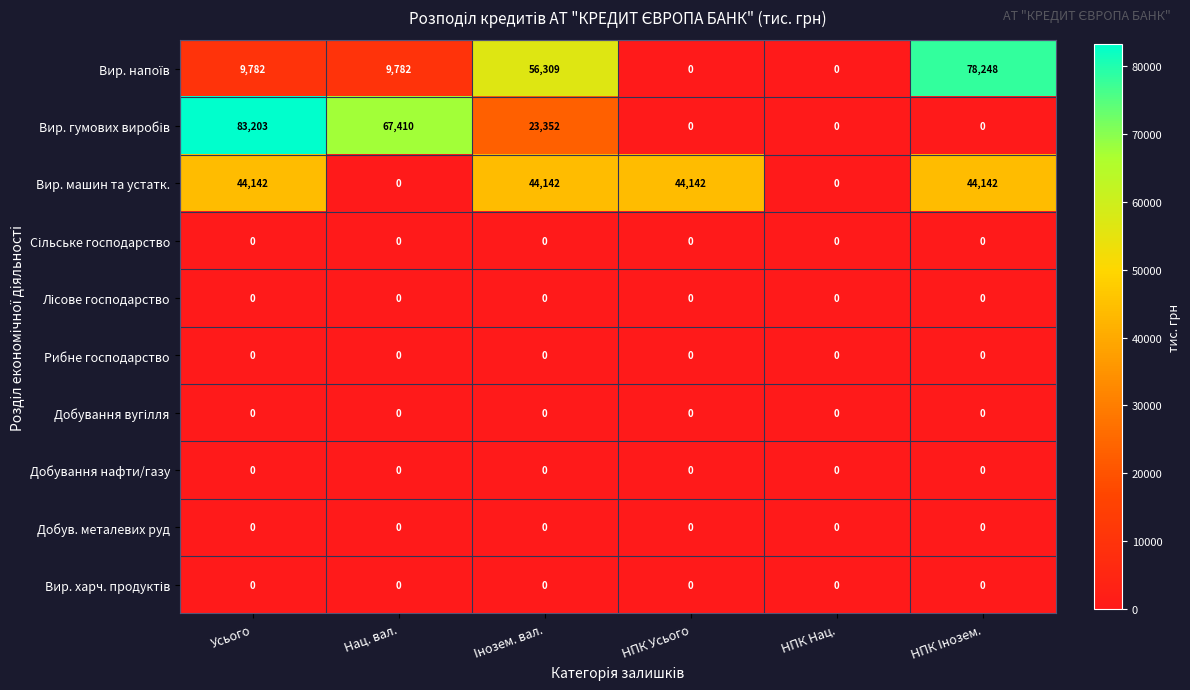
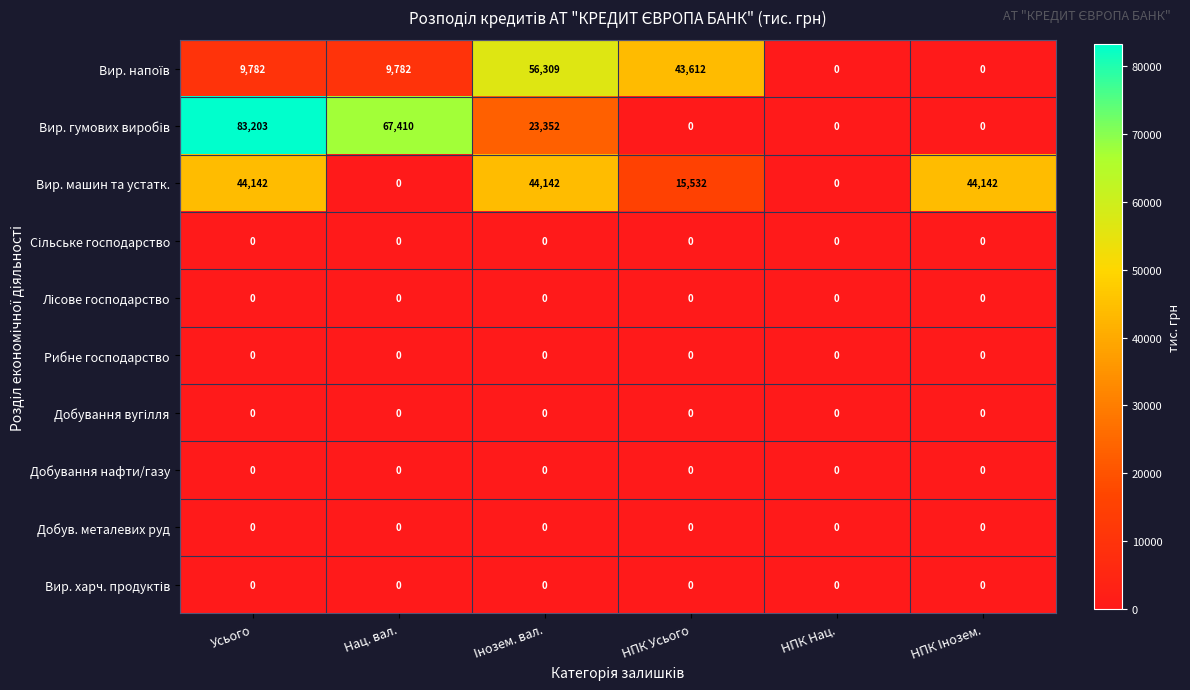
  {
    "Вир. напоїв": {
      "Усього": "9,782",
      "Нац. вал.": "9,782",
      "Інозем. вал.": "56,309",
-     "НПК Усього": "0",
+     "НПК Усього": "43,612",
      "НПК Нац.": "0",
-     "НПК Інозем.": "78,248"
+     "НПК Інозем.": "0"
    },
    "Вир. гумових виробів": {
      "Усього": "83,203",
      "Нац. вал.": "67,410",
      "Інозем. вал.": "23,352",
      "НПК Усього": "0",
      "НПК Нац.": "0",
      "НПК Інозем.": "0"
    },
    "Вир. машин та устатк.": {
      "Усього": "44,142",
      "Нац. вал.": "0",
      "Інозем. вал.": "44,142",
-     "НПК Усього": "44,142",
+     "НПК Усього": "15,532",
      "НПК Нац.": "0",
      "НПК Інозем.": "44,142"
    },
    "Сільське господарство": {
      "Усього": "0",
      "Нац. вал.": "0",
      "Інозем. вал.": "0",
      "НПК Усього": "0",
      "НПК Нац.": "0",
      "НПК Інозем.": "0"
    },
    "Лісове господарство": {
      "Усього": "0",
      "Нац. вал.": "0",
      "Інозем. вал.": "0",
      "НПК Усього": "0",
      "НПК Нац.": "0",
      "НПК Інозем.": "0"
    },
    "Рибне господарство": {
      "Усього": "0",
      "Нац. вал.": "0",
      "Інозем. вал.": "0",
      "НПК Усього": "0",
      "НПК Нац.": "0",
      "НПК Інозем.": "0"
    },
    "Добування вугілля": {
      "Усього": "0",
      "Нац. вал.": "0",
      "Інозем. вал.": "0",
      "НПК Усього": "0",
      "НПК Нац.": "0",
      "НПК Інозем.": "0"
    },
    "Добування нафти/газу": {
      "Усього": "0",
      "Нац. вал.": "0",
      "Інозем. вал.": "0",
      "НПК Усього": "0",
      "НПК Нац.": "0",
      "НПК Інозем.": "0"
    },
    "Добув. металевих руд": {
      "Усього": "0",
      "Нац. вал.": "0",
      "Інозем. вал.": "0",
      "НПК Усього": "0",
      "НПК Нац.": "0",
      "НПК Інозем.": "0"
    },
    "Вир. харч. продуктів": {
      "Усього": "0",
      "Нац. вал.": "0",
      "Інозем. вал.": "0",
      "НПК Усього": "0",
      "НПК Нац.": "0",
      "НПК Інозем.": "0"
    }
  }
